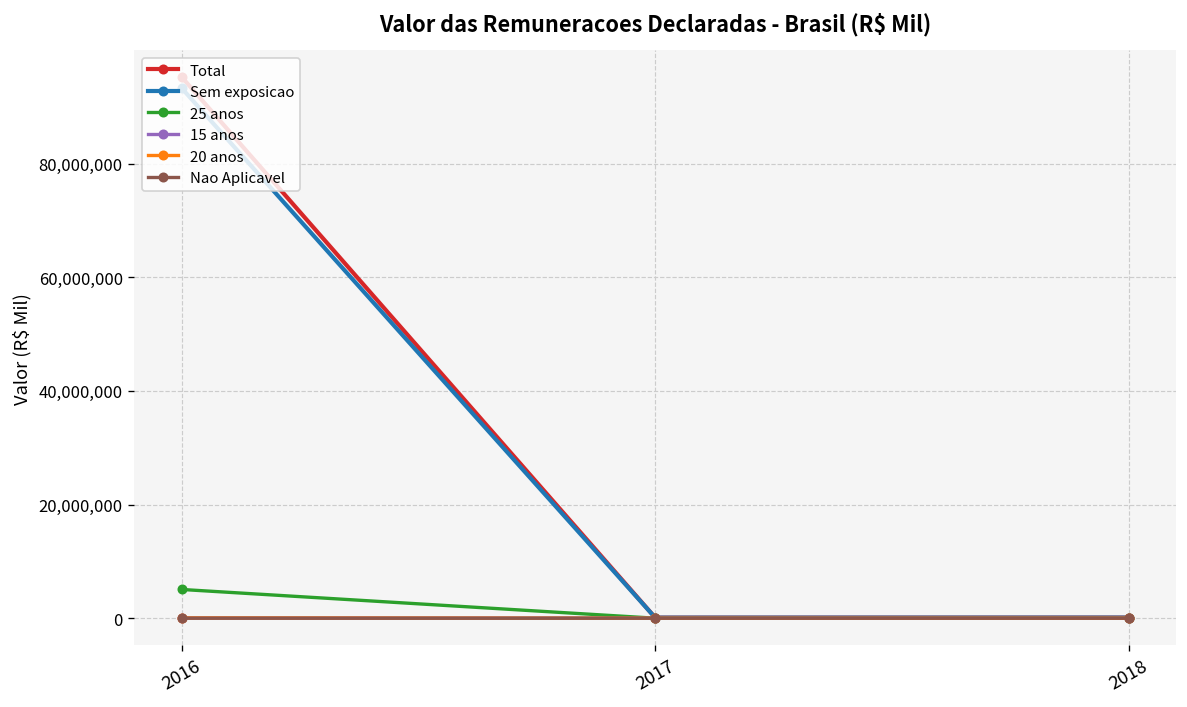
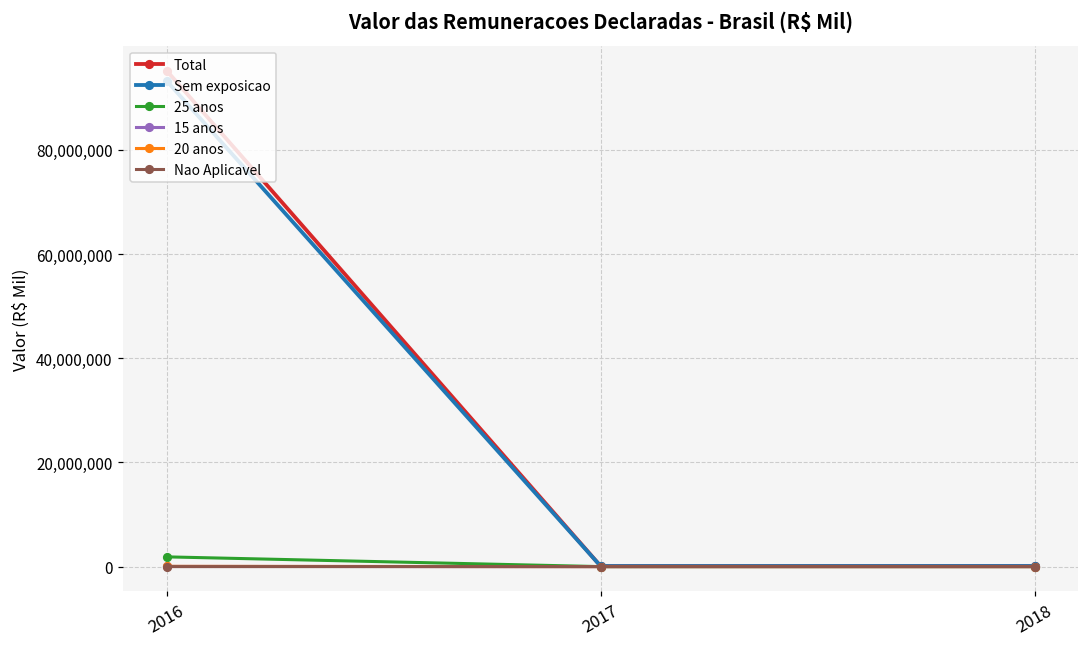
  {
    "25 anos": {
-     "2016": "5,000,000"
+     "2016": "2,000,000"
    },
    "Nao Aplicavel": {
      "2016": "0"
    }
  }
